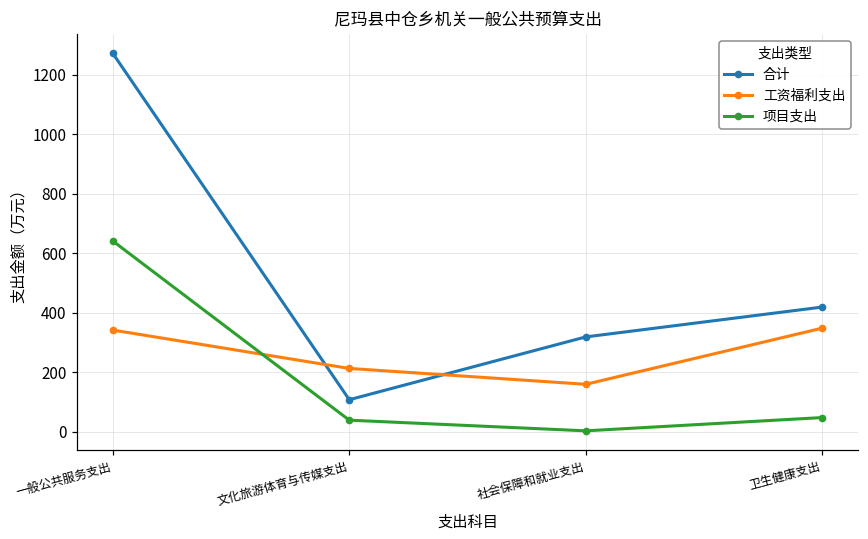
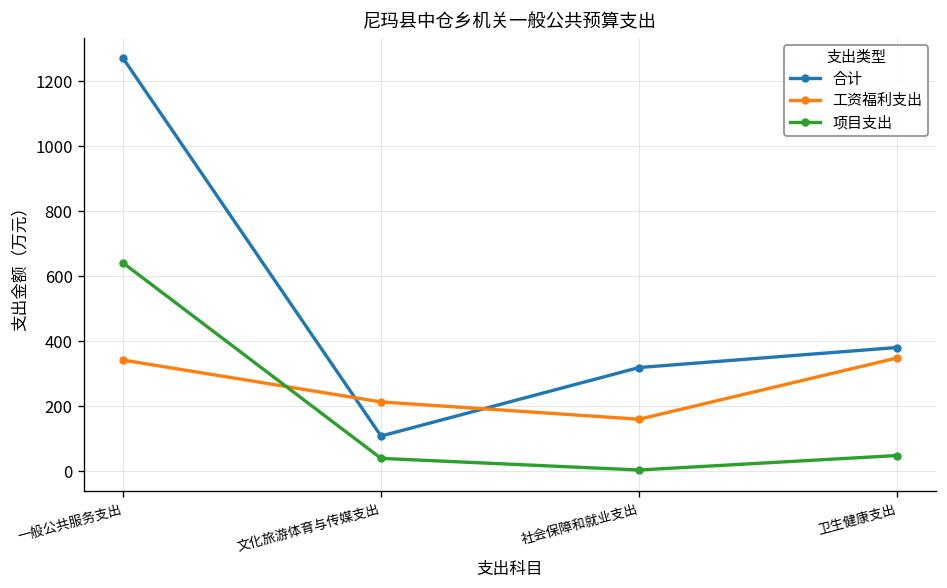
  {
    "合计": {
      "一般公共服务支出": 1270,
      "文化旅游体育与传媒支出": 110,
      "社会保障和就业支出": 320,
-     "卫生健康支出": 420
+     "卫生健康支出": 380
    },
    "工资福利支出": {
      "一般公共服务支出": 340,
      "文化旅游体育与传媒支出": 210,
      "社会保障和就业支出": 160,
      "卫生健康支出": 350
    },
    "项目支出": {
      "一般公共服务支出": 640,
      "文化旅游体育与传媒支出": 40,
      "社会保障和就业支出": 0,
      "卫生健康支出": 50
    }
  }
